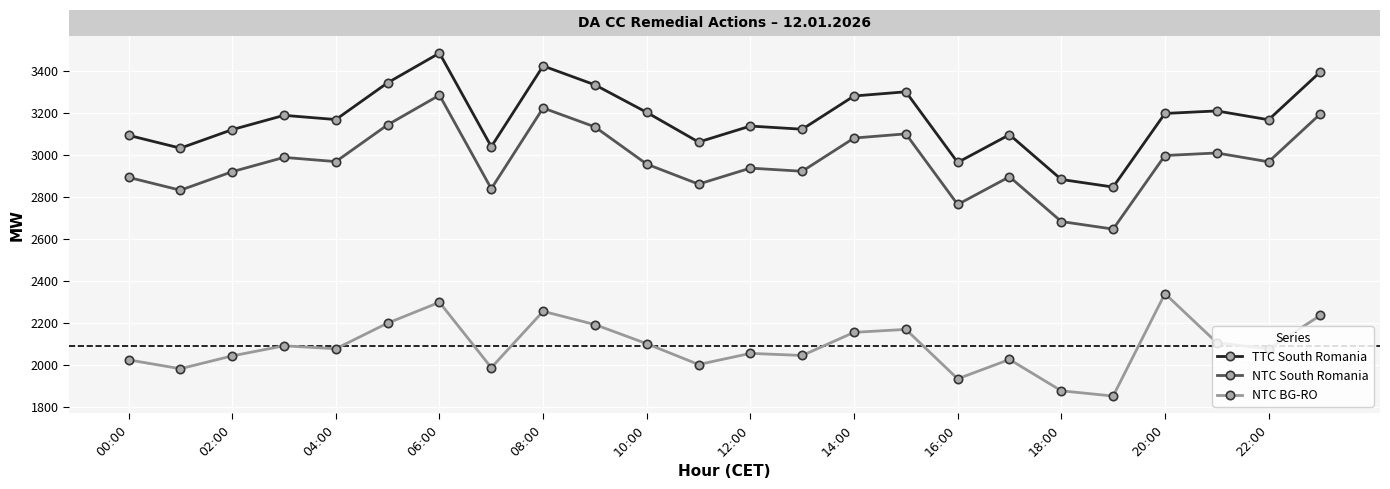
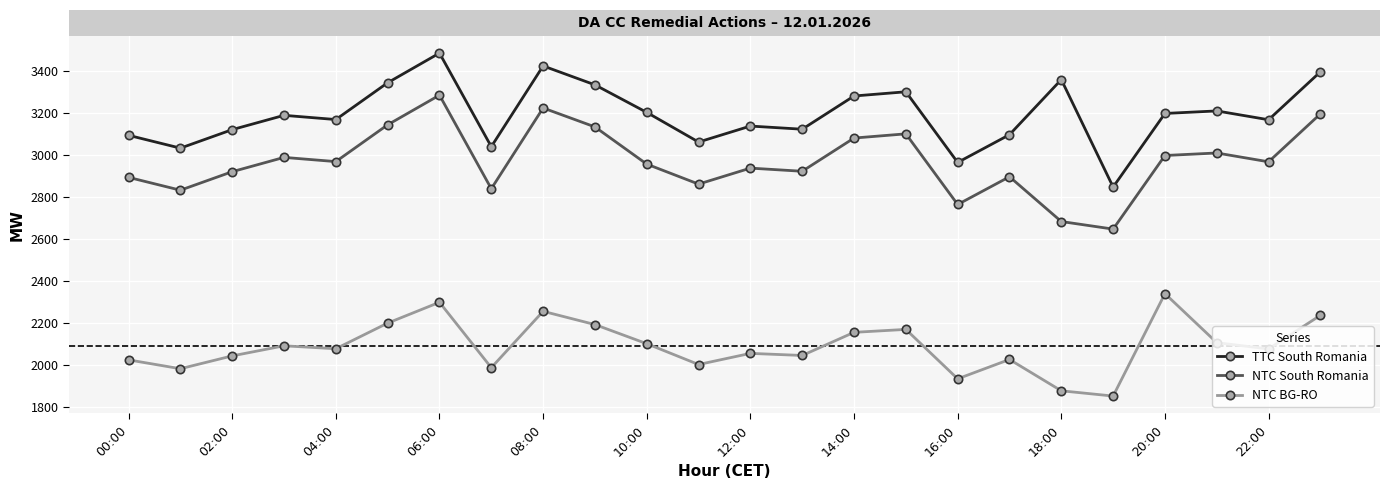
  {
    "TTC South Romania": {
      "00:00": 3090,
      "02:00": 3120,
      "04:00": 3170,
      "06:00": 3480,
      "08:00": 3420,
      "10:00": 3200,
      "12:00": 3140,
      "14:00": 3280,
      "16:00": 2960,
-     "18:00": 2880,
+     "18:00": 3360,
      "20:00": 3200,
      "22:00": 3170
    },
    "NTC South Romania": {
      "00:00": 2890,
      "02:00": 2920,
      "04:00": 2970,
      "06:00": 3280,
      "08:00": 3220,
      "10:00": 2960,
      "12:00": 2940,
      "14:00": 3080,
      "16:00": 2760,
      "18:00": 2680,
      "20:00": 3000,
      "22:00": 2970
    },
    "NTC BG-RO": {
      "00:00": 2020,
      "02:00": 2040,
      "04:00": 2080,
      "06:00": 2300,
      "08:00": 2260,
      "10:00": 2100,
      "12:00": 2060,
      "14:00": 2160,
      "16:00": 1930,
      "18:00": 1880,
      "20:00": 2340
    }
  }
